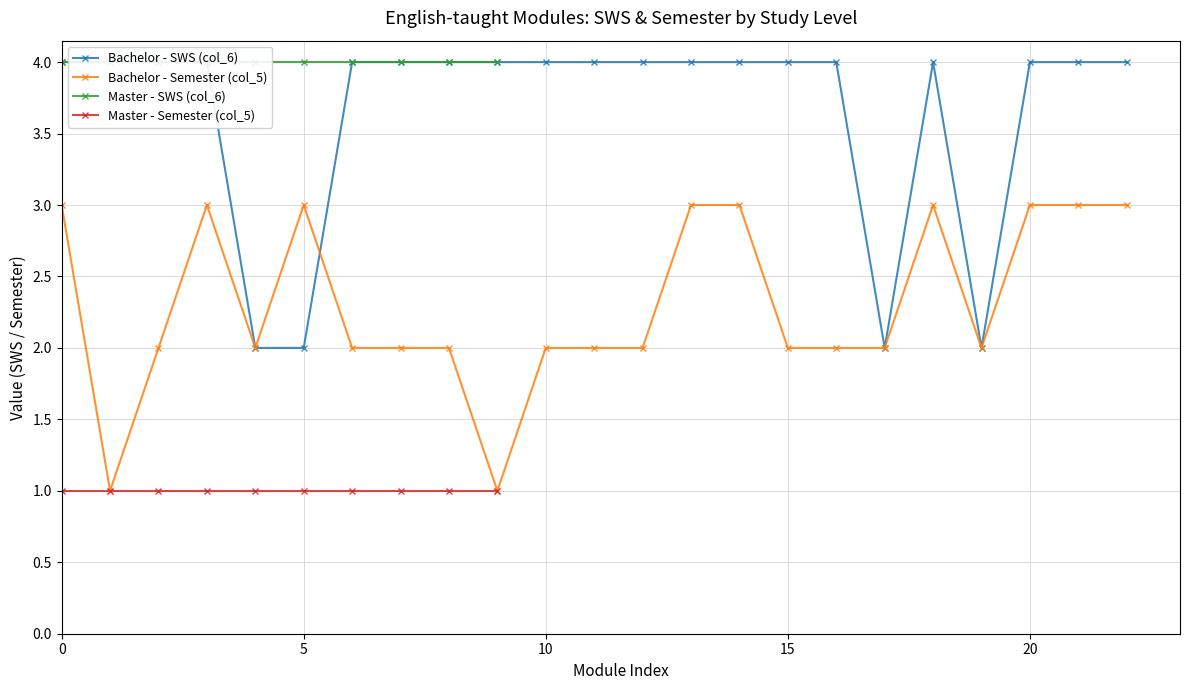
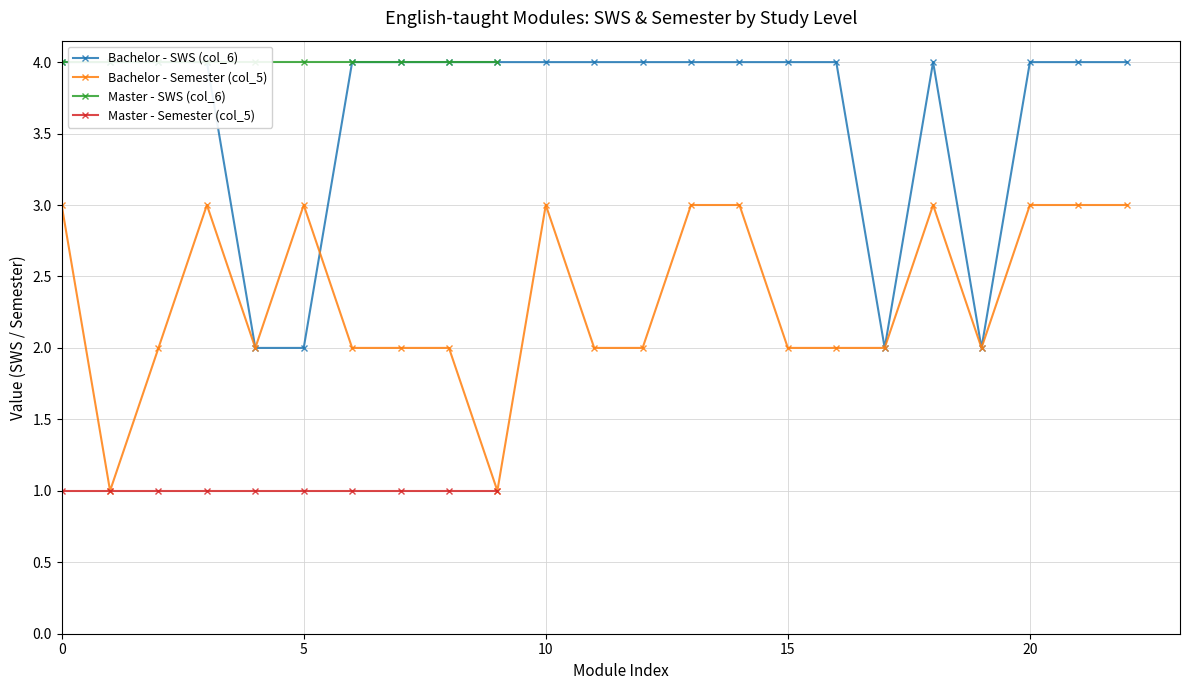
  {
    "Bachelor - SWS (col_6)": {
      "5": 2,
      "10": 4,
      "15": 4,
      "20": 4
    },
    "Bachelor - Semester (col_5)": {
      "0": 3,
      "5": 3,
-     "10": 2,
+     "10": 3,
      "15": 2,
      "20": 3
    },
    "Master - SWS (col_6)": {
      "5": 4
    },
    "Master - Semester (col_5)": {
      "0": 1,
      "5": 1
    }
  }
